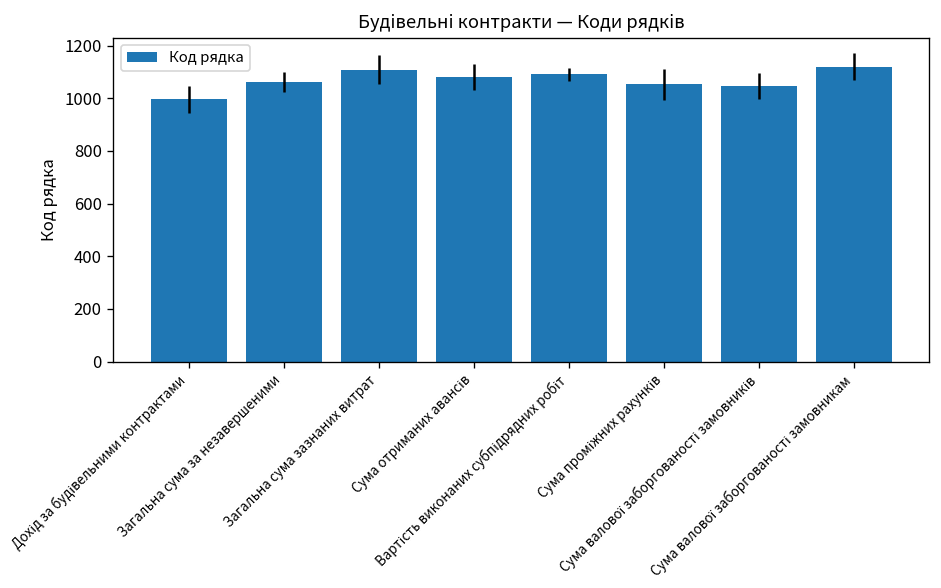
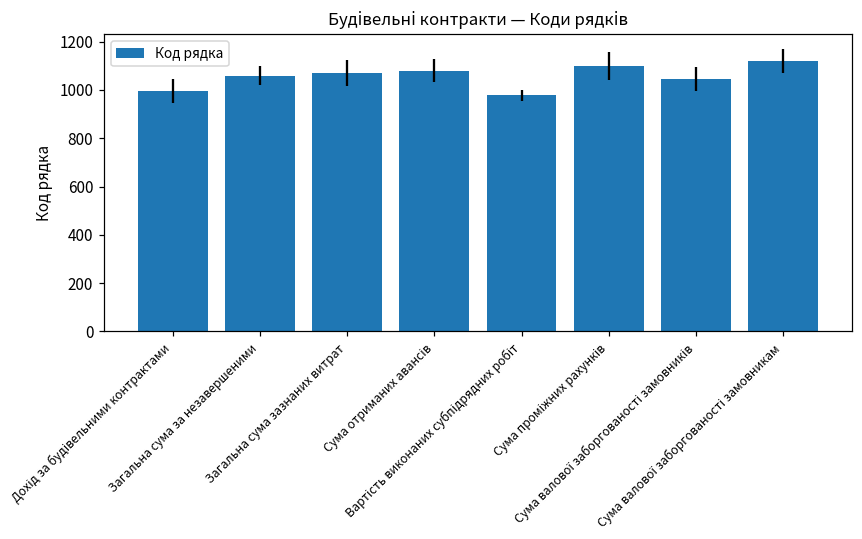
  {
    "Дохід за будівельними контрактами": 1000,
    "Загальна сума за незавершеними": 1060,
-   "Загальна сума зазнаних витрат": 1110,
+   "Загальна сума зазнаних витрат": 1070,
    "Сума отриманих авансів": 1080,
-   "Вартість виконаних субпідрядних робіт": 1090,
-   "Сума проміжних рахунків": 1050,
+   "Вартість виконаних субпідрядних робіт": 980,
+   "Сума проміжних рахунків": 1100,
    "Сума валової заборгованості замовників": 1050,
    "Сума валової заборгованості замовникам": 1120
  }
